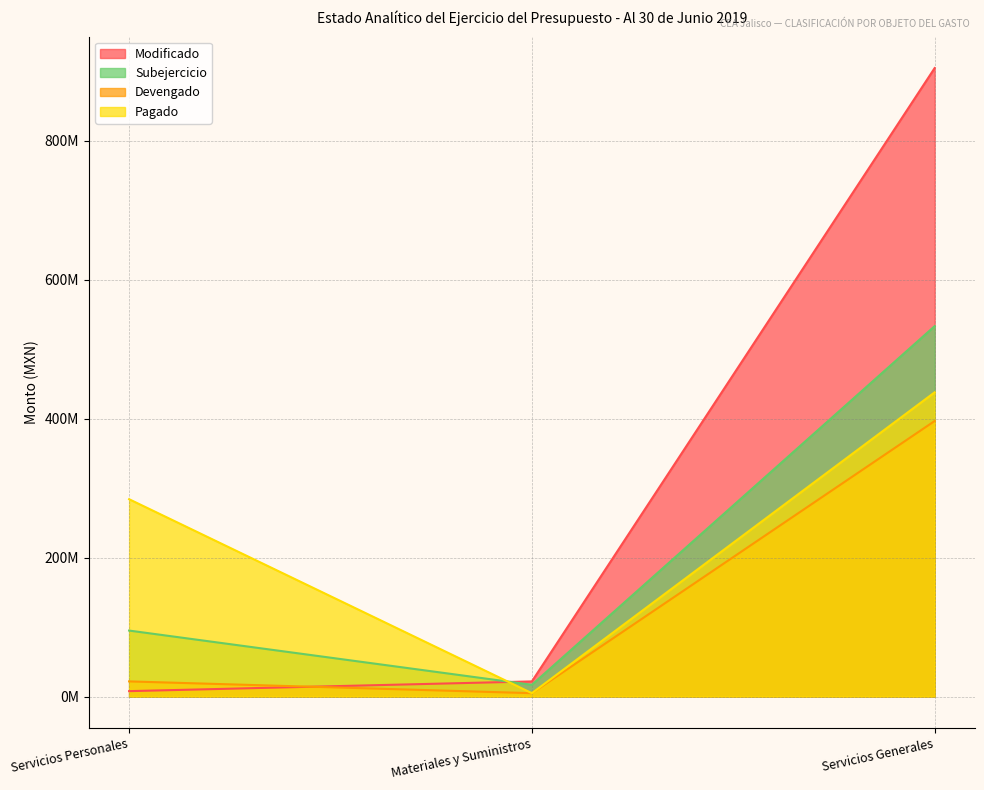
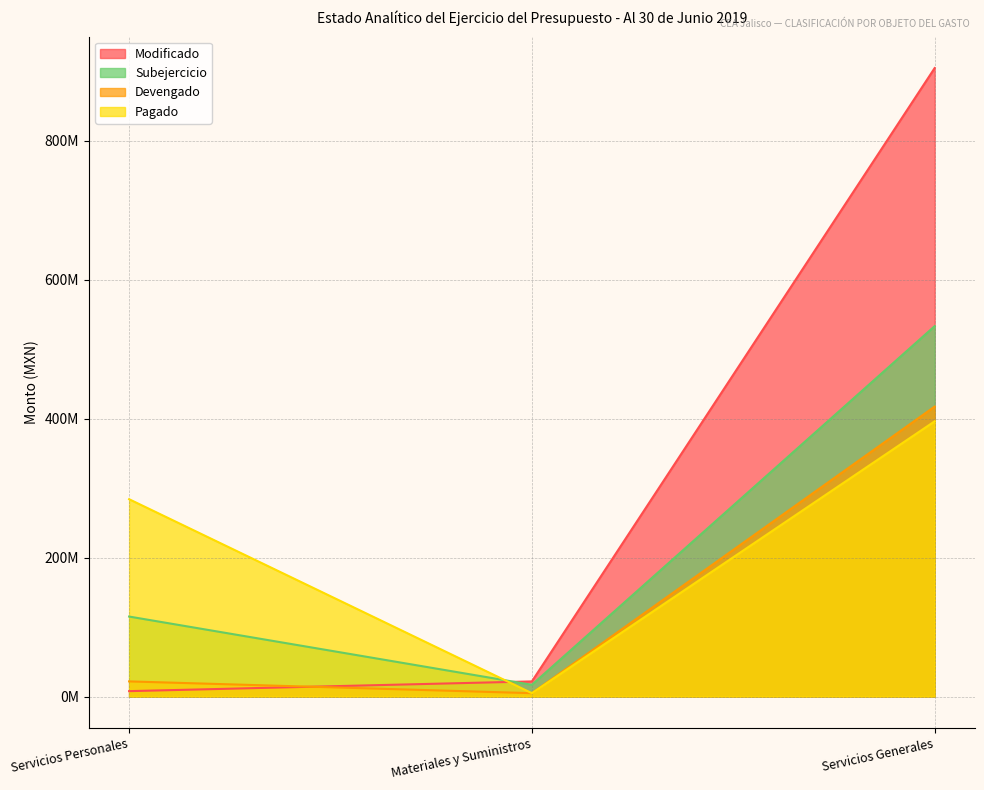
  {
    "Modificado": {
      "Servicios Personales": 10000000,
      "Materiales y Suministros": 20000000,
      "Servicios Generales": 900000000
    },
    "Subejercicio": {
-     "Servicios Personales": 90000000,
+     "Servicios Personales": 120000000,
      "Materiales y Suministros": 20000000,
      "Servicios Generales": 530000000
    },
    "Devengado": {
      "Servicios Personales": 20000000,
-     "Servicios Generales": 400000000
+     "Servicios Generales": 420000000
    },
    "Pagado": {
      "Servicios Personales": 280000000,
-     "Servicios Generales": 440000000
+     "Servicios Generales": 400000000
    }
  }
